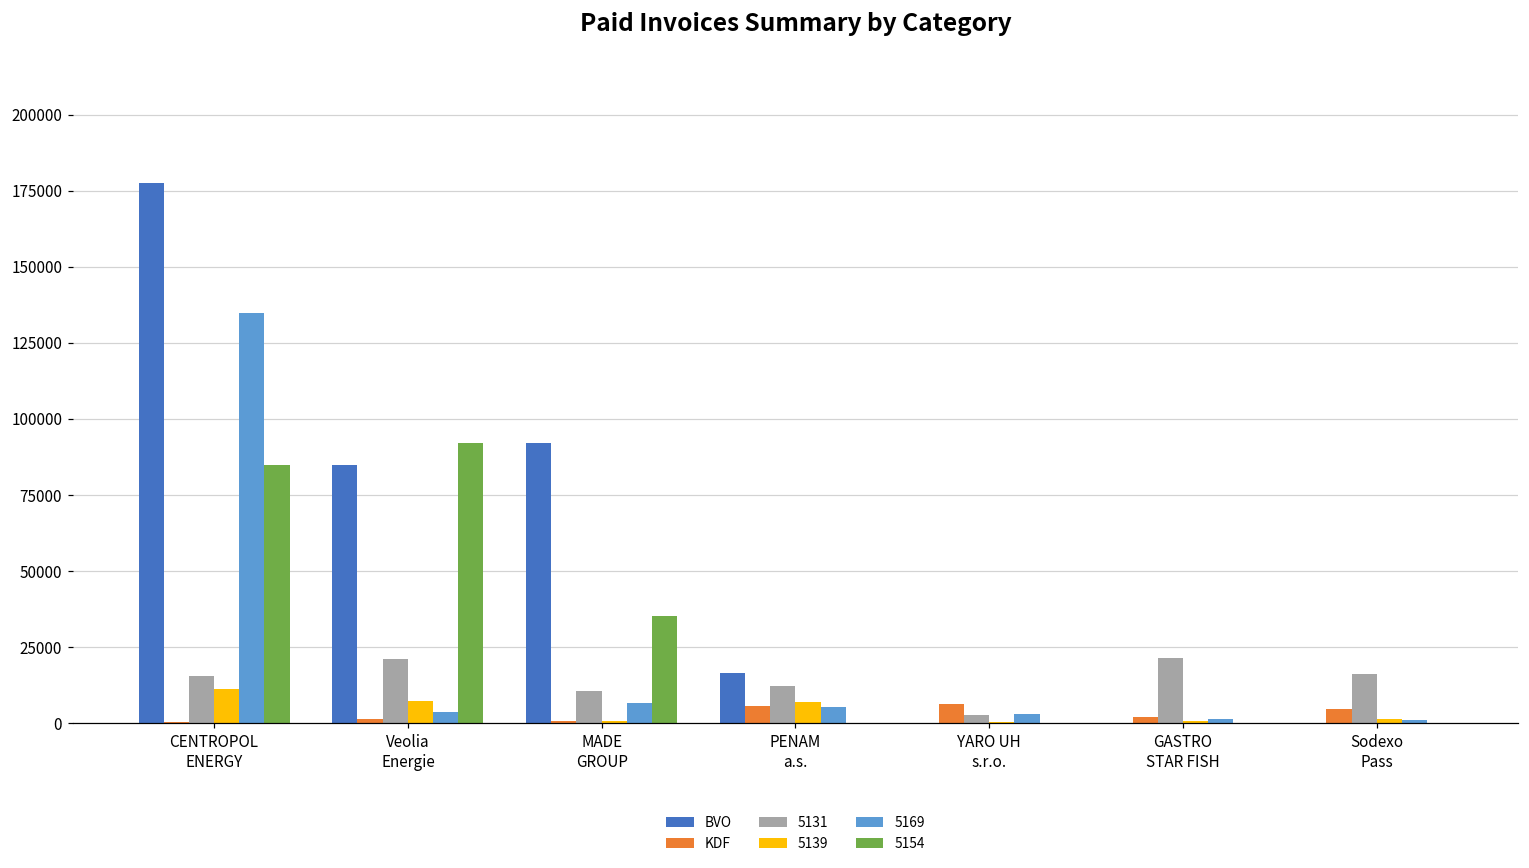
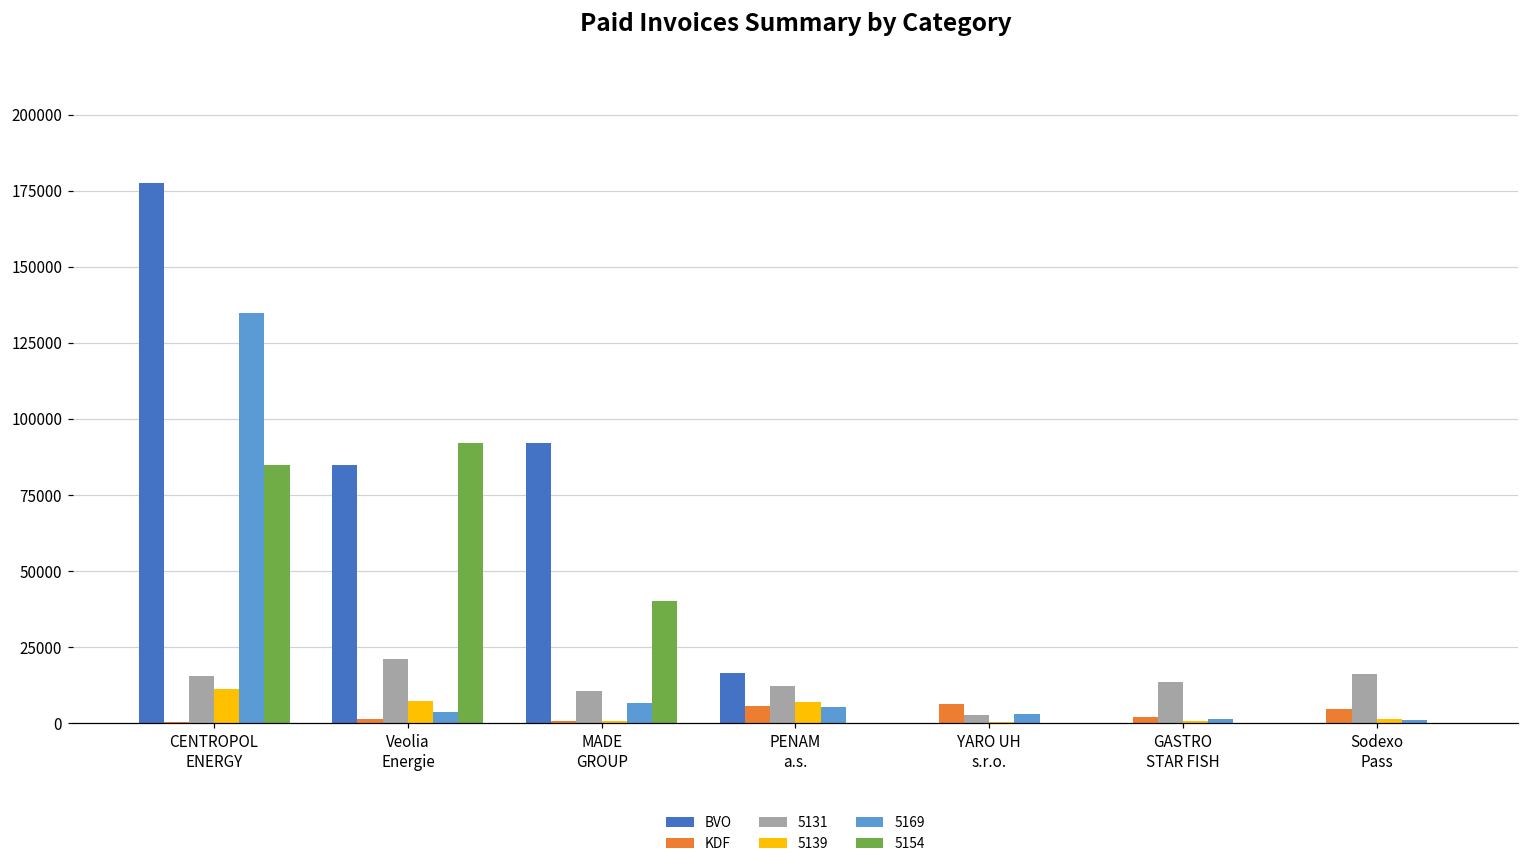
  {
    "KDF": {
      "Veolia Energie": 1000,
      "PENAM a.s.": 6000,
      "YARO UH s.r.o.": 6000,
      "GASTRO STAR FISH": 2000,
      "Sodexo Pass": 5000
    },
    "5131": {
      "CENTROPOL ENERGY": 16000,
      "Veolia Energie": 21000,
      "MADE GROUP": 11000,
      "PENAM a.s.": 12000,
      "YARO UH s.r.o.": 3000,
-     "GASTRO STAR FISH": 21000,
+     "GASTRO STAR FISH": 14000,
      "Sodexo Pass": 16000
    },
    "5139": {
      "CENTROPOL ENERGY": 11000,
      "Veolia Energie": 7000,
      "PENAM a.s.": 7000,
      "Sodexo Pass": 1000
    },
    "5154": {
      "CENTROPOL ENERGY": 85000,
      "Veolia Energie": 92000,
-     "MADE GROUP": 35000,
+     "MADE GROUP": 40000,
      "PENAM a.s.": 0,
      "YARO UH s.r.o.": 0,
      "GASTRO STAR FISH": 0,
      "Sodexo Pass": 0
    }
  }
